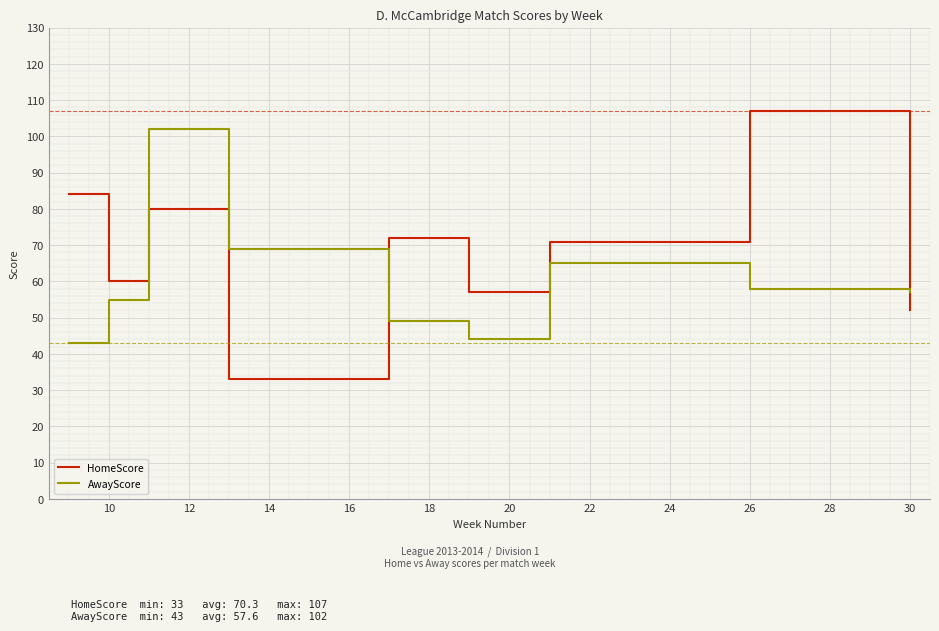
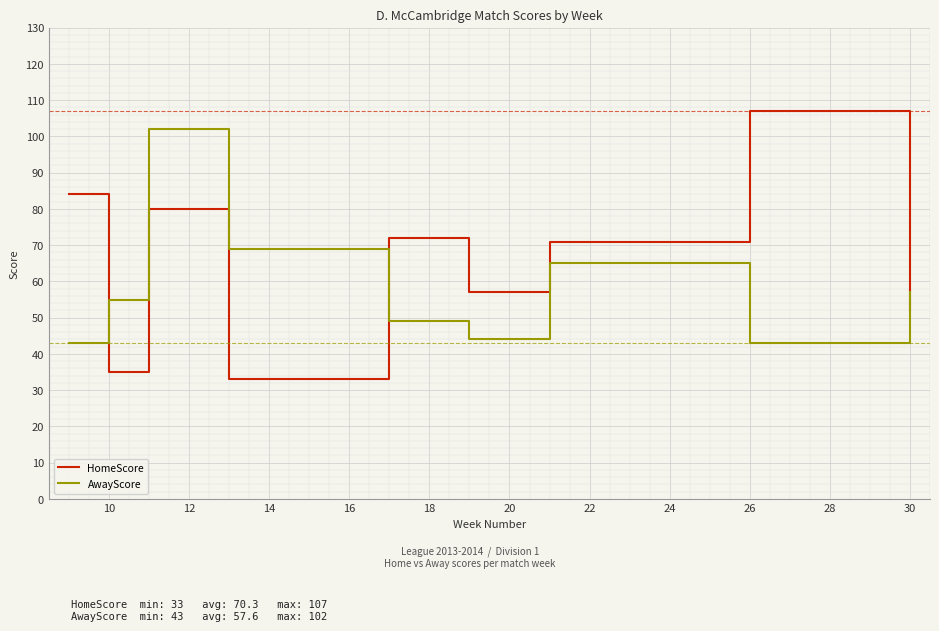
  {
    "HomeScore": {
-     "10": 60,
+     "10": 35,
      "26": 107,
      "30": 52
    },
    "AwayScore": {
      "10": 55,
-     "26": 58,
+     "26": 43,
      "30": 57
    }
  }
